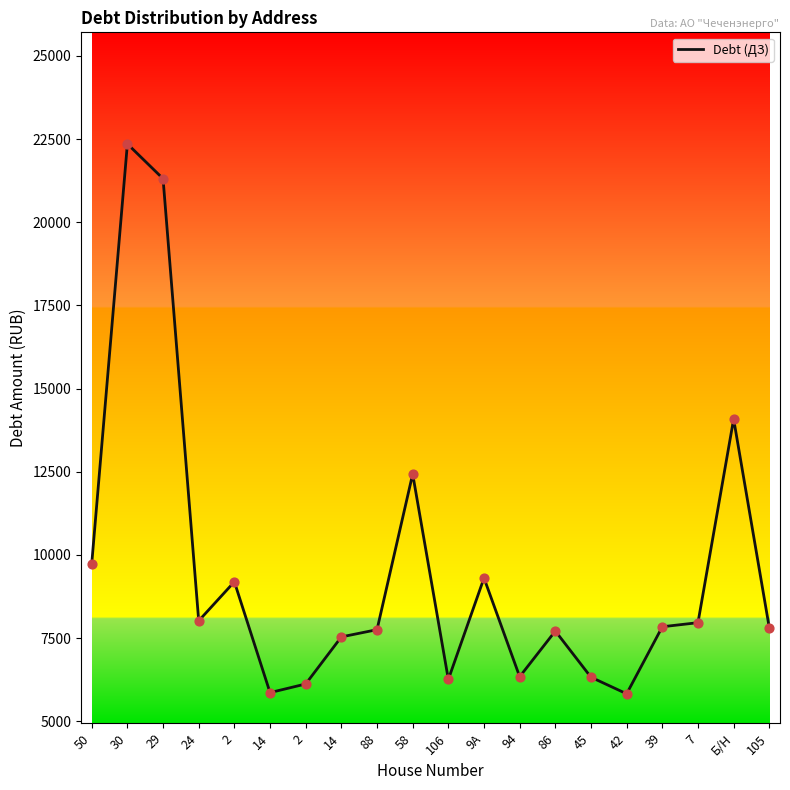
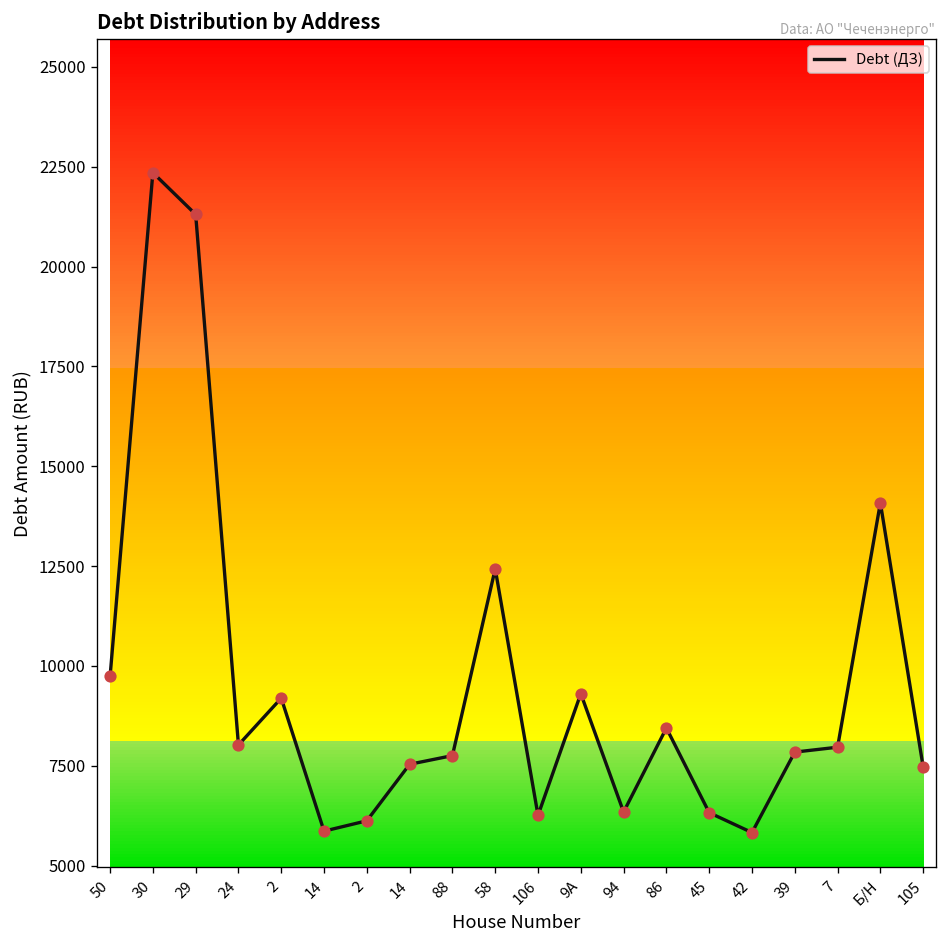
  {
    "50": 9700,
    "30": 22400,
    "29": 21300,
    "24": 8000,
    "88": 7800,
    "58": 12400,
    "106": 6300,
    "9А": 9300,
    "94": 6300,
-   "86": 7700,
+   "86": 8400,
    "45": 6300,
    "42": 5800,
    "39": 7800,
    "7": 8000,
    "Б/Н": 14100,
-   "105": 7800
+   "105": 7500
  }
